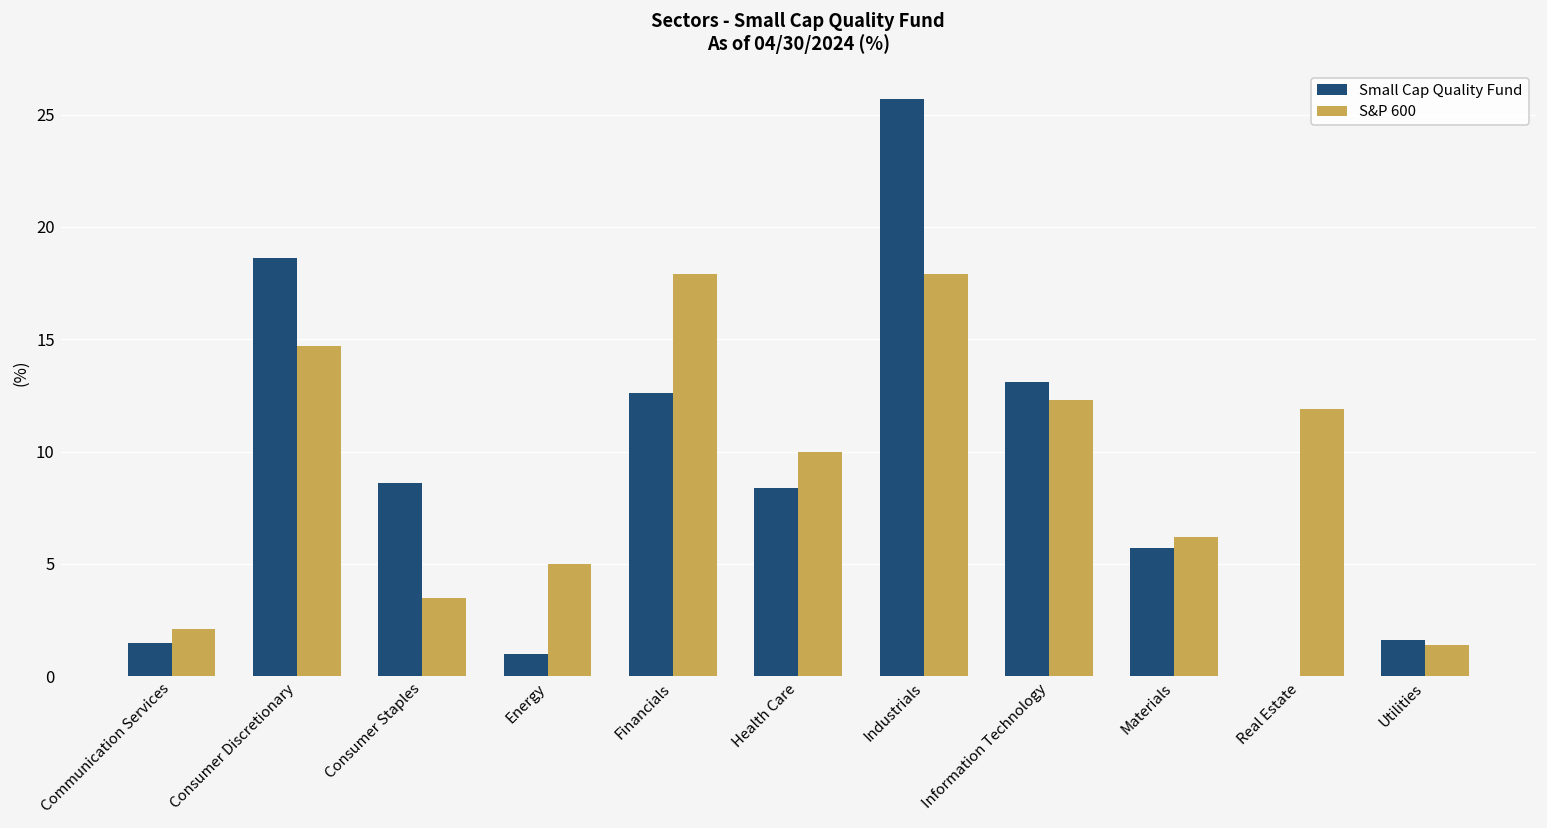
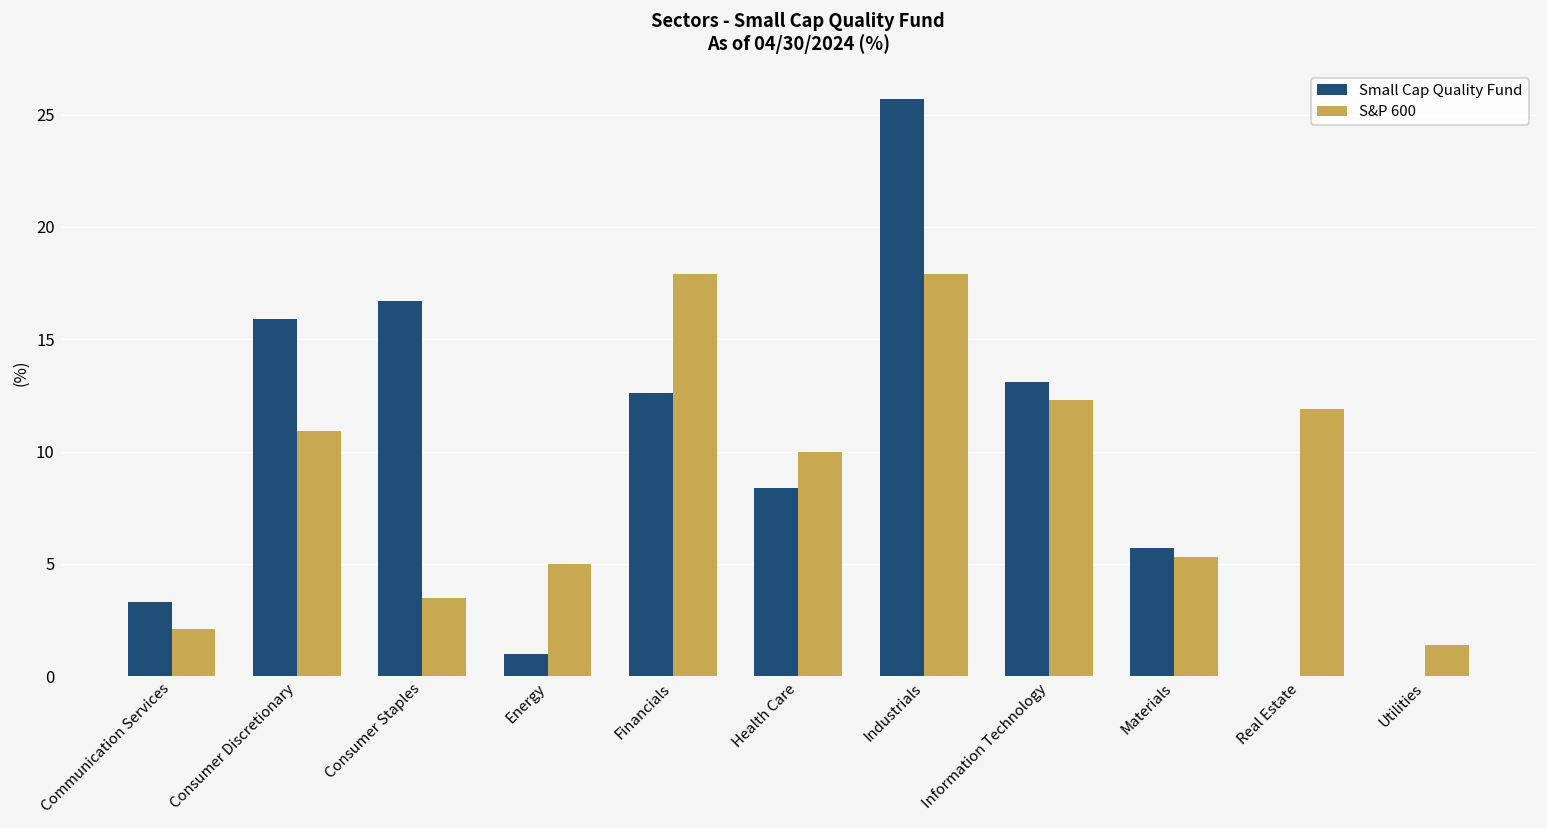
  {
    "Small Cap Quality Fund": {
-     "Communication Services": 1.5,
-     "Consumer Discretionary": 18.6,
-     "Consumer Staples": 8.6,
+     "Communication Services": 3.3,
+     "Consumer Discretionary": 15.9,
+     "Consumer Staples": 16.7,
      "Energy": 1.0,
      "Financials": 12.6,
      "Health Care": 8.4,
      "Industrials": 25.7,
      "Information Technology": 13.1,
      "Materials": 5.7,
      "Real Estate": 0.0,
-     "Utilities": 1.6
+     "Utilities": 0.0
    },
    "S&P 600": {
      "Communication Services": 2.1,
-     "Consumer Discretionary": 14.7,
+     "Consumer Discretionary": 10.9,
      "Consumer Staples": 3.5,
      "Energy": 5.0,
      "Financials": 17.9,
      "Health Care": 10.0,
      "Industrials": 17.9,
      "Information Technology": 12.3,
-     "Materials": 6.2,
+     "Materials": 5.3,
      "Real Estate": 11.9,
      "Utilities": 1.4
    }
  }
